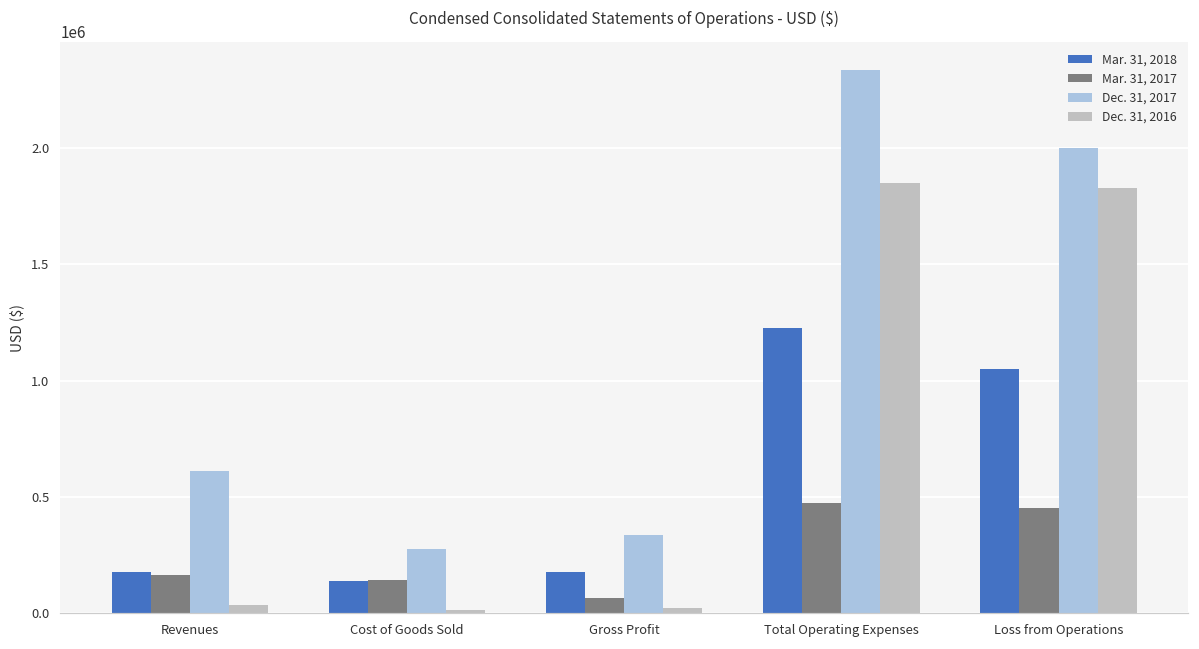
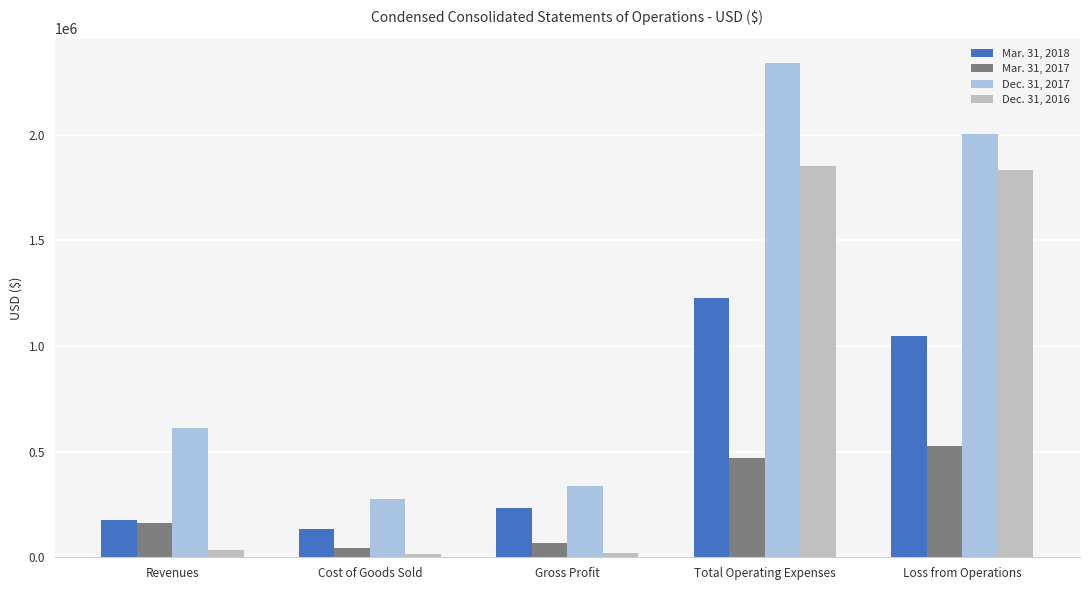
  {
    "Mar. 31, 2018": {
      "Revenues": 180000,
      "Cost of Goods Sold": 140000,
-     "Gross Profit": 180000,
+     "Gross Profit": 230000,
      "Total Operating Expenses": 1230000,
      "Loss from Operations": 1050000
    },
    "Mar. 31, 2017": {
      "Revenues": 160000,
-     "Cost of Goods Sold": 140000,
+     "Cost of Goods Sold": 40000,
      "Gross Profit": 70000,
      "Total Operating Expenses": 470000,
-     "Loss from Operations": 450000
+     "Loss from Operations": 530000
    }
  }
